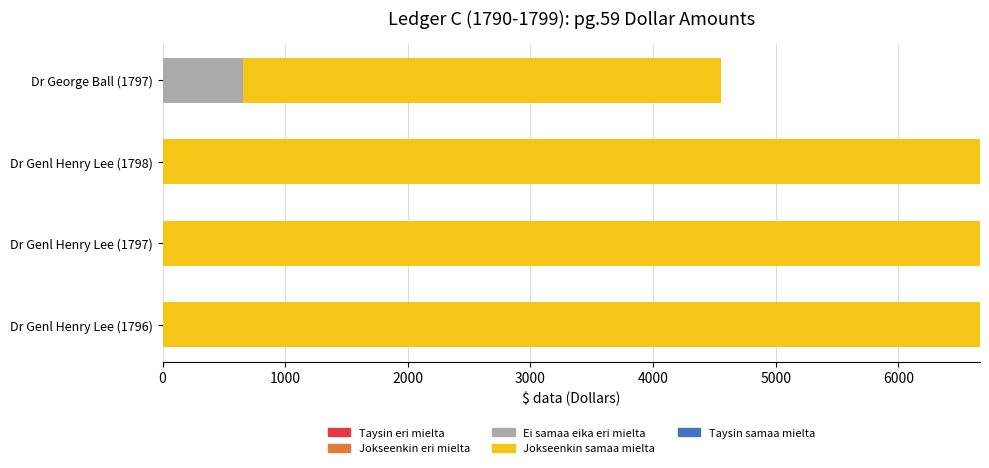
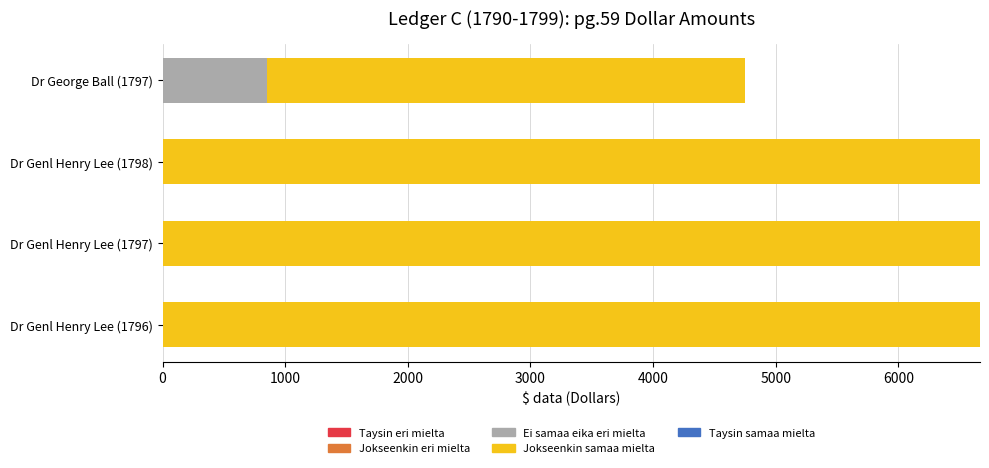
  {
    "Jokseenkin eri mielta": {
      "Dr George Ball (1797)": 0,
      "Dr Genl Henry Lee (1798)": 0,
      "Dr Genl Henry Lee (1797)": 0,
      "Dr Genl Henry Lee (1796)": 0
    },
    "Ei samaa eika eri mielta": {
-     "Dr George Ball (1797)": 660,
+     "Dr George Ball (1797)": 850,
      "Dr Genl Henry Lee (1798)": 0,
      "Dr Genl Henry Lee (1797)": 0,
      "Dr Genl Henry Lee (1796)": 0
    }
  }
